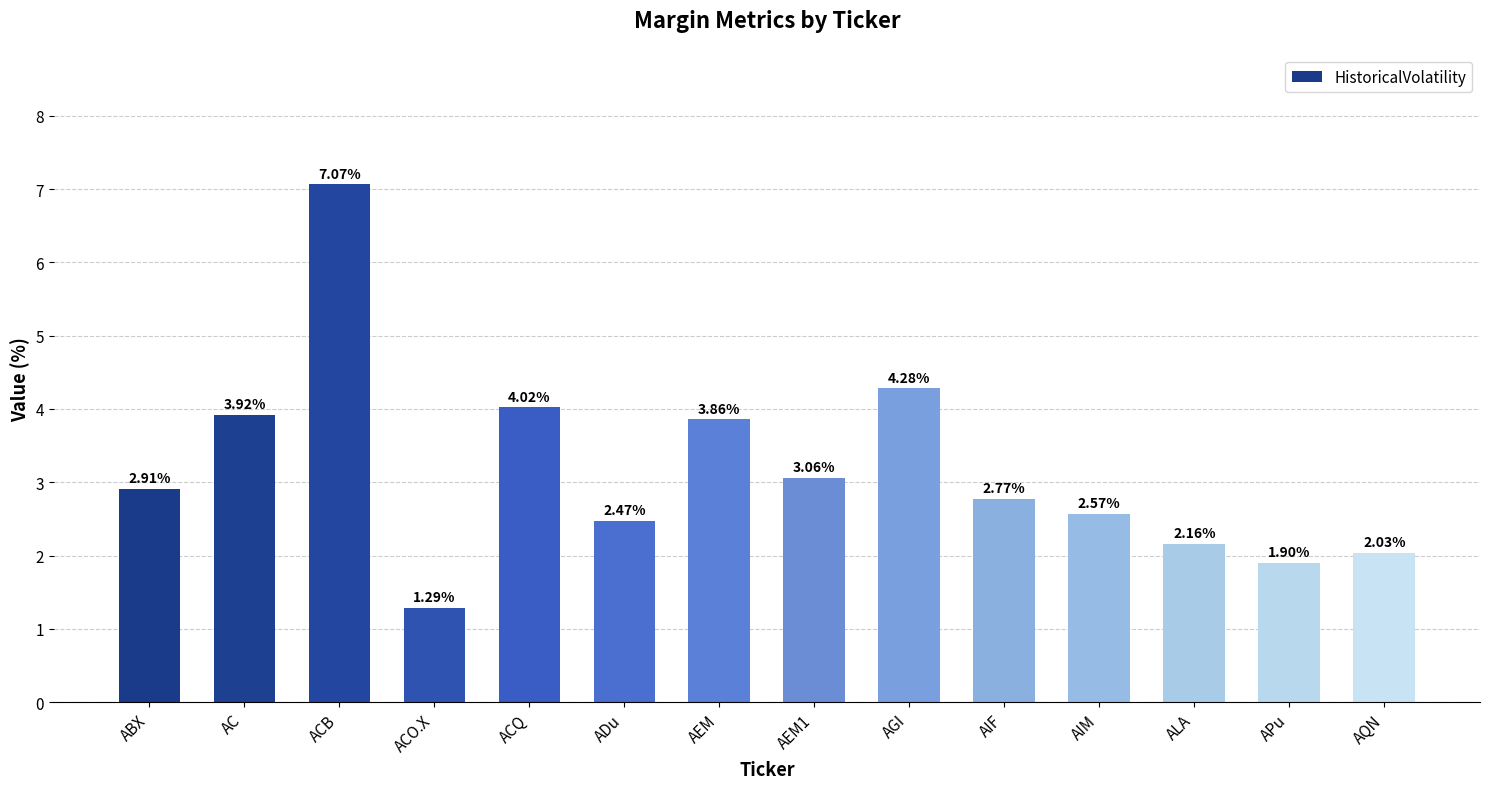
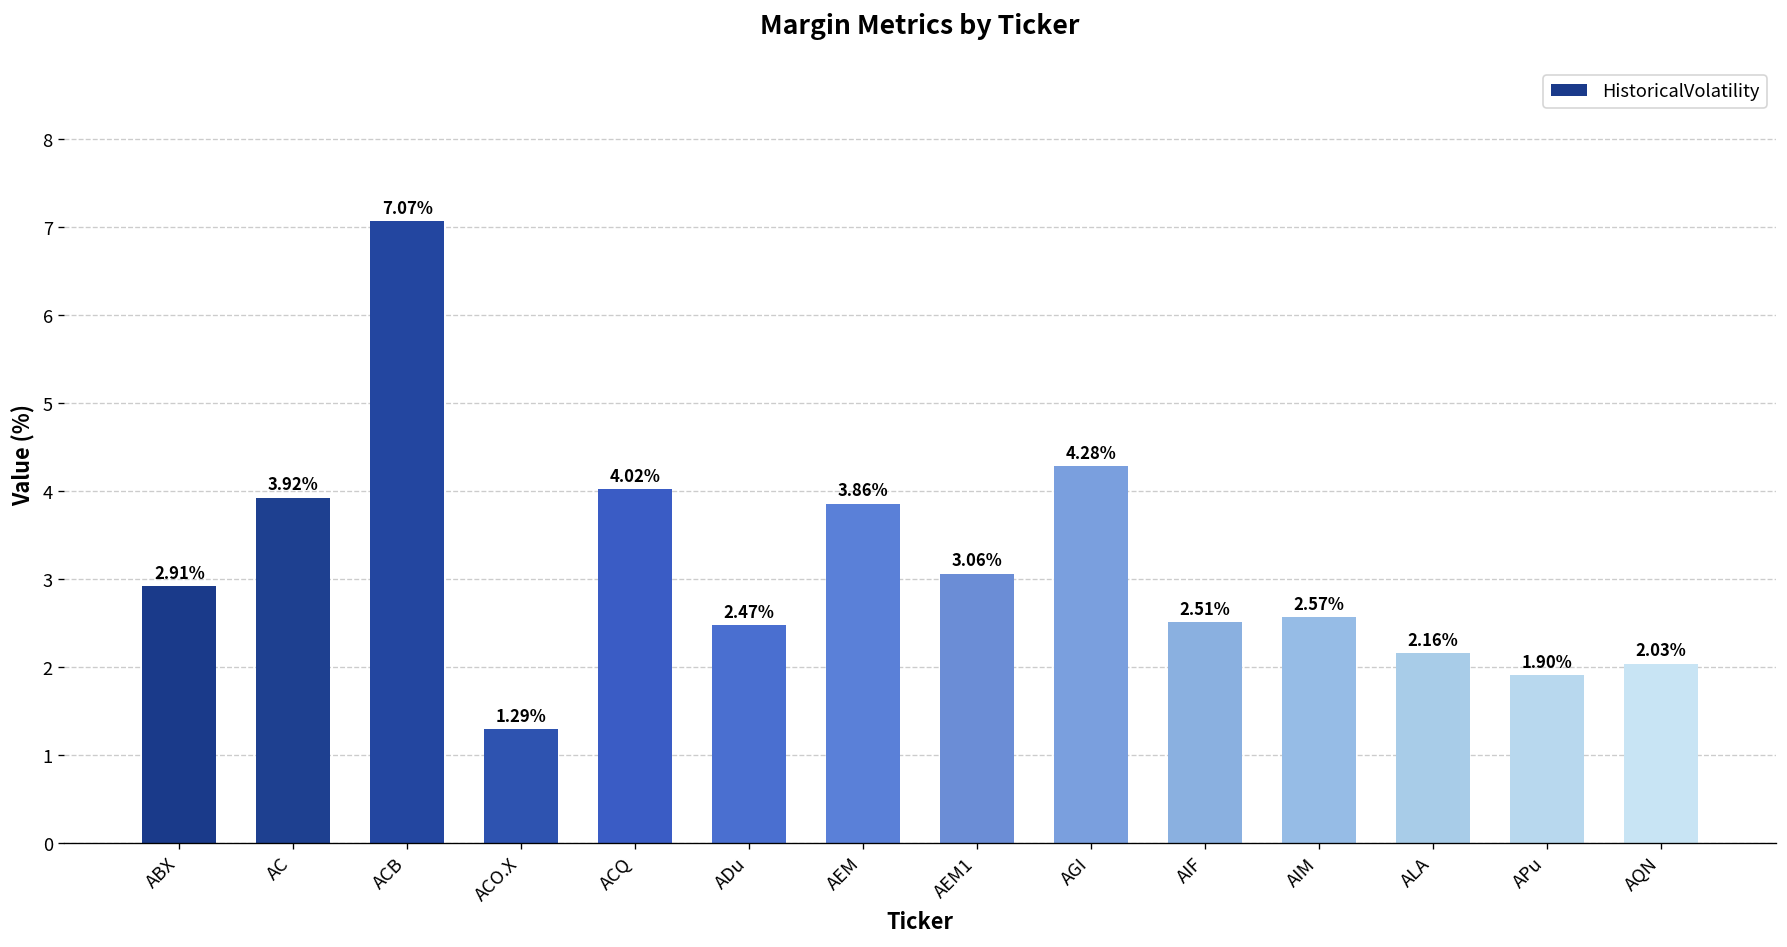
  {
    "ABX": "2.91%",
    "AC": "3.92%",
    "ACB": "7.07%",
    "ACO.X": "1.29%",
    "ACQ": "4.02%",
    "ADu": "2.47%",
    "AEM": "3.86%",
    "AEM1": "3.06%",
    "AGI": "4.28%",
-   "AIF": "2.77%",
+   "AIF": "2.51%",
    "AIM": "2.57%",
    "ALA": "2.16%",
    "APu": "1.90%",
    "AQN": "2.03%"
  }
